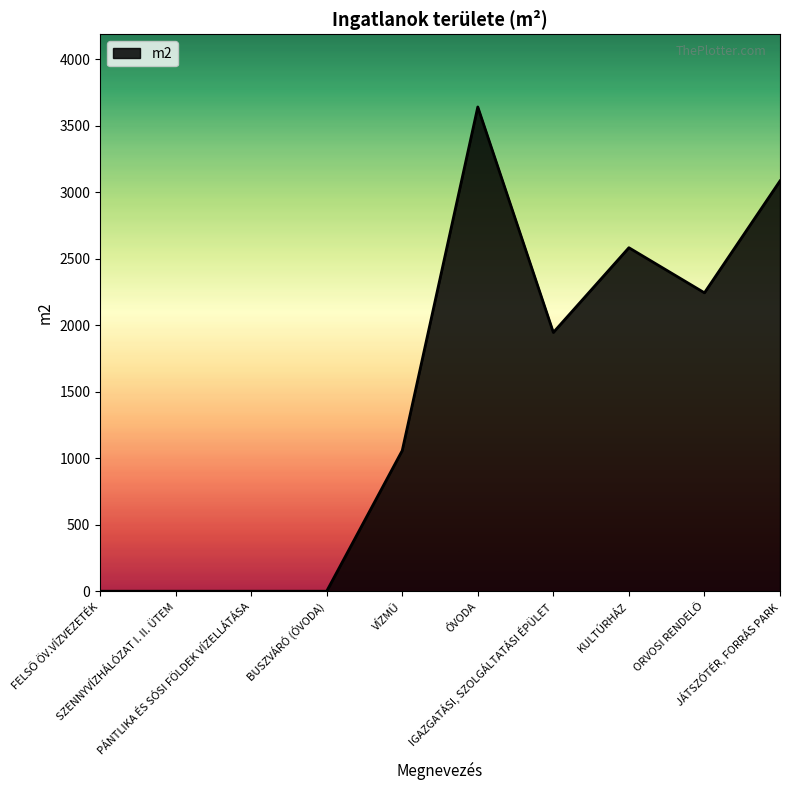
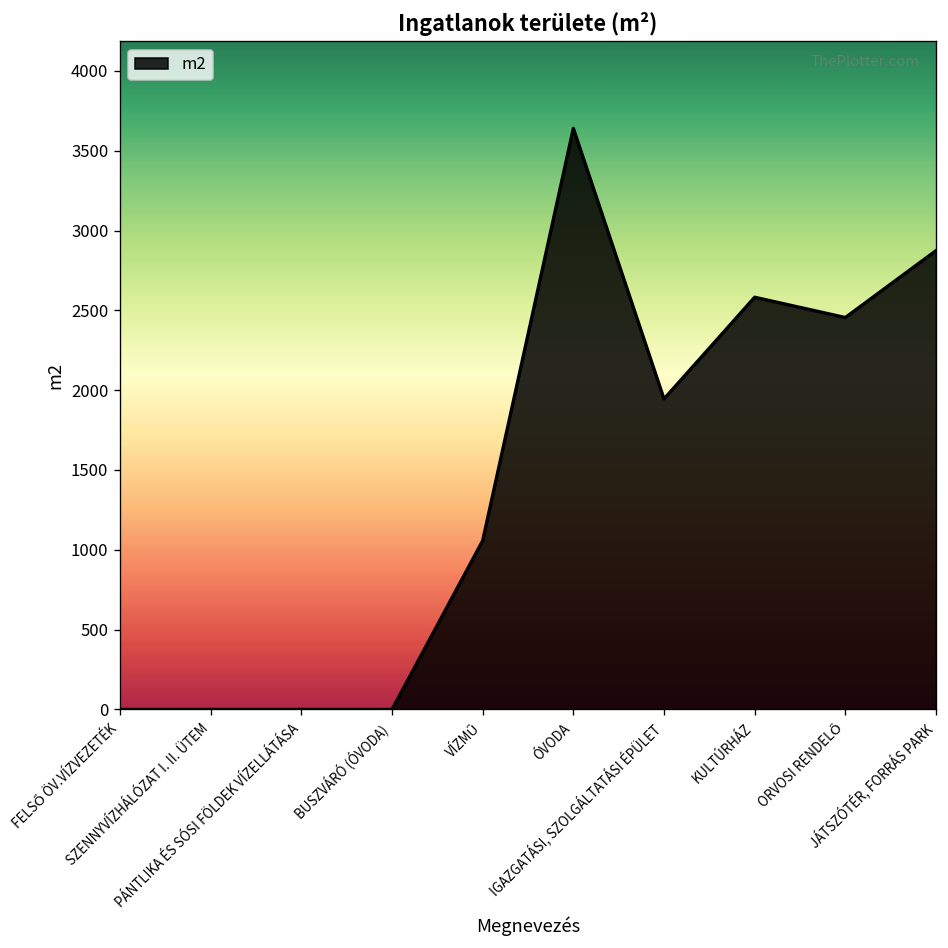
  {
    "FELSŐ ÖV.VÍZVEZETÉK": 0,
    "SZENNYVÍZHÁLÓZAT I. II. ÜTEM": 0,
    "PÁNTLIKA ÉS SÓSI FÖLDEK VÍZELLÁTÁSA": 0,
    "BUSZVÁRÓ (ÓVODA)": 0,
    "VÍZMŰ": 1060,
    "ÓVODA": 3640,
    "IGAZGATÁSI, SZOLGÁLTATÁSI ÉPÜLET": 1950,
    "KULTÚRHÁZ": 2580,
-   "ORVOSI RENDELŐ": 2240,
-   "JÁTSZÓTÉR, FORRÁS PARK": 3080
+   "ORVOSI RENDELŐ": 2460,
+   "JÁTSZÓTÉR, FORRÁS PARK": 2870
  }
